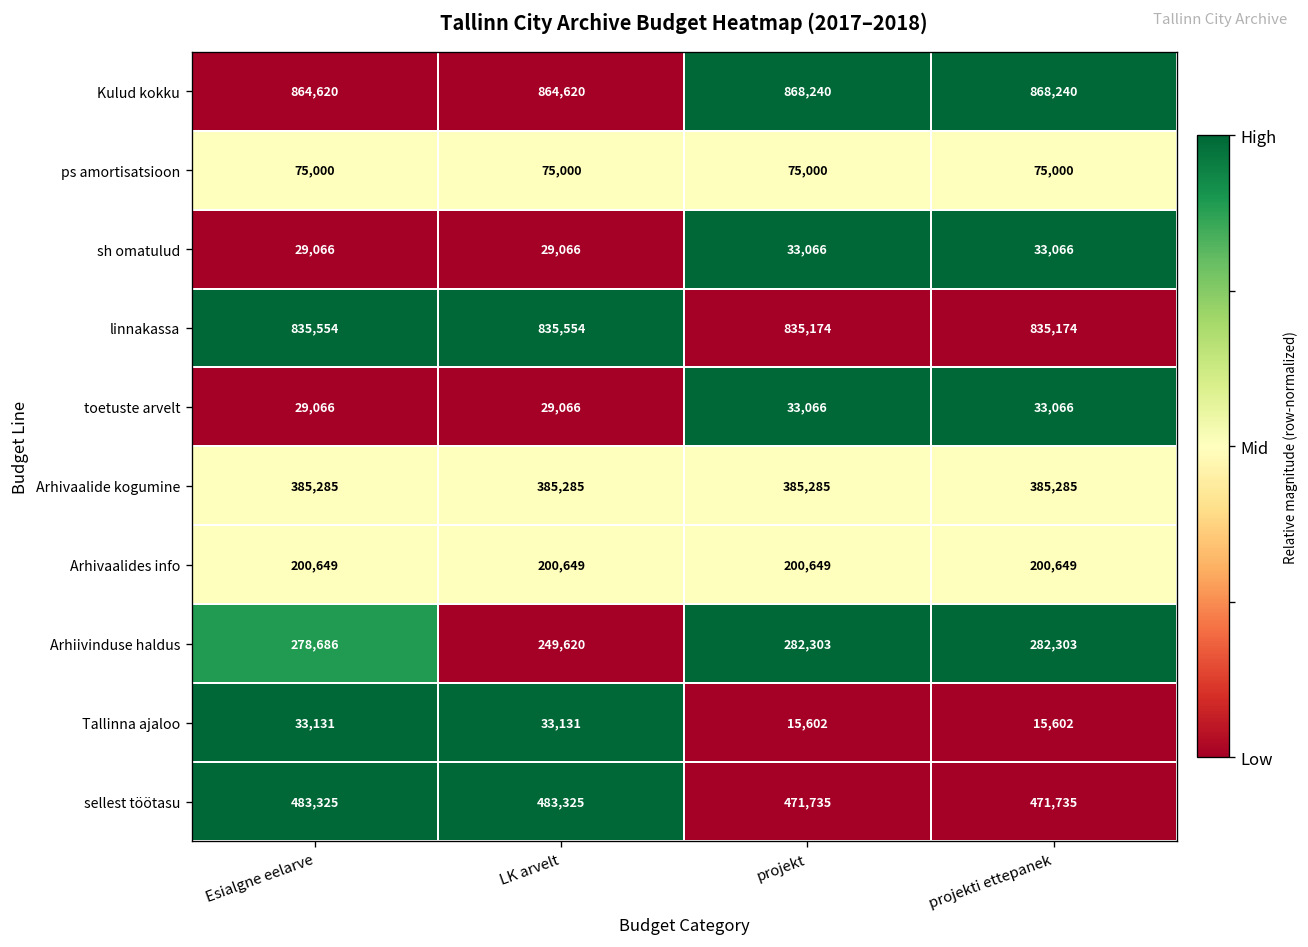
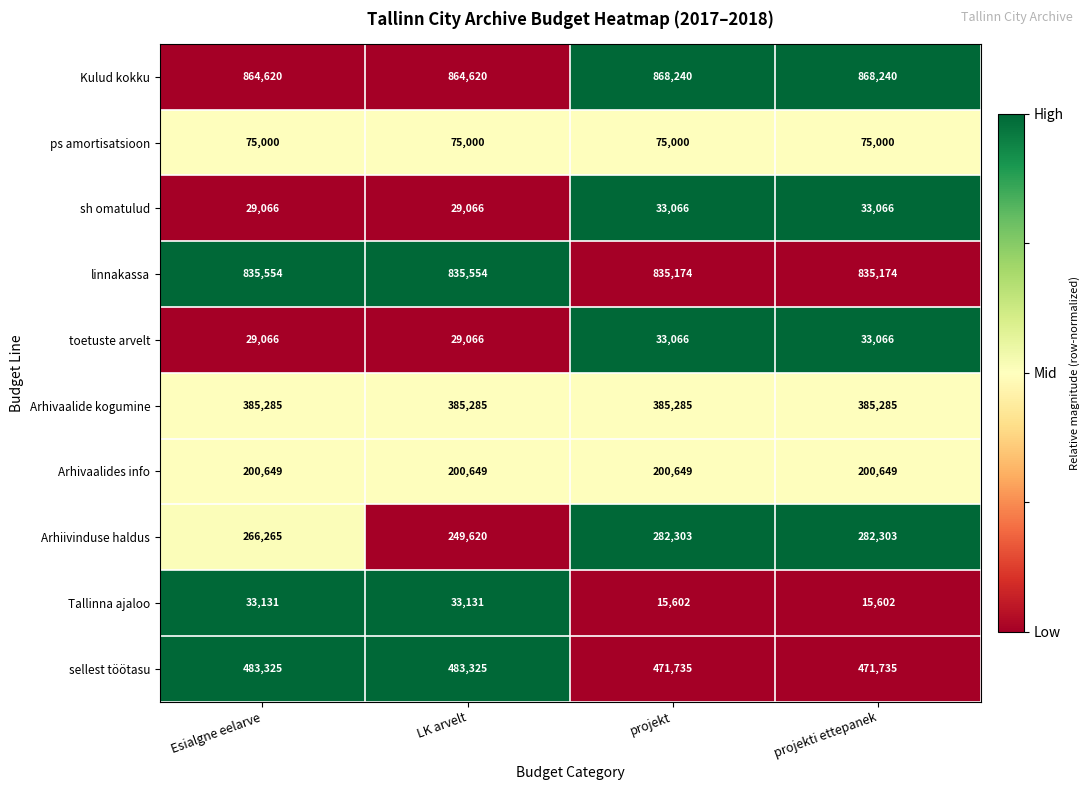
  {
    "Kulud kokku": {
      "Esialgne eelarve": "864,620",
      "LK arvelt": "864,620",
      "projekt": "868,240",
      "projekti ettepanek": "868,240"
    },
    "ps amortisatsioon": {
      "Esialgne eelarve": "75,000",
      "LK arvelt": "75,000",
      "projekt": "75,000",
      "projekti ettepanek": "75,000"
    },
    "sh omatulud": {
      "Esialgne eelarve": "29,066",
      "LK arvelt": "29,066",
      "projekt": "33,066",
      "projekti ettepanek": "33,066"
    },
    "linnakassa": {
      "Esialgne eelarve": "835,554",
      "LK arvelt": "835,554",
      "projekt": "835,174",
      "projekti ettepanek": "835,174"
    },
    "toetuste arvelt": {
      "Esialgne eelarve": "29,066",
      "LK arvelt": "29,066",
      "projekt": "33,066",
      "projekti ettepanek": "33,066"
    },
    "Arhivaalide kogumine": {
      "Esialgne eelarve": "385,285",
      "LK arvelt": "385,285",
      "projekt": "385,285",
      "projekti ettepanek": "385,285"
    },
    "Arhivaalides info": {
      "Esialgne eelarve": "200,649",
      "LK arvelt": "200,649",
      "projekt": "200,649",
      "projekti ettepanek": "200,649"
    },
    "Arhiivinduse haldus": {
-     "Esialgne eelarve": "278,686",
+     "Esialgne eelarve": "266,265",
      "LK arvelt": "249,620",
      "projekt": "282,303",
      "projekti ettepanek": "282,303"
    },
    "Tallinna ajaloo": {
      "Esialgne eelarve": "33,131",
      "LK arvelt": "33,131",
      "projekt": "15,602",
      "projekti ettepanek": "15,602"
    },
    "sellest töötasu": {
      "Esialgne eelarve": "483,325",
      "LK arvelt": "483,325",
      "projekt": "471,735",
      "projekti ettepanek": "471,735"
    }
  }
